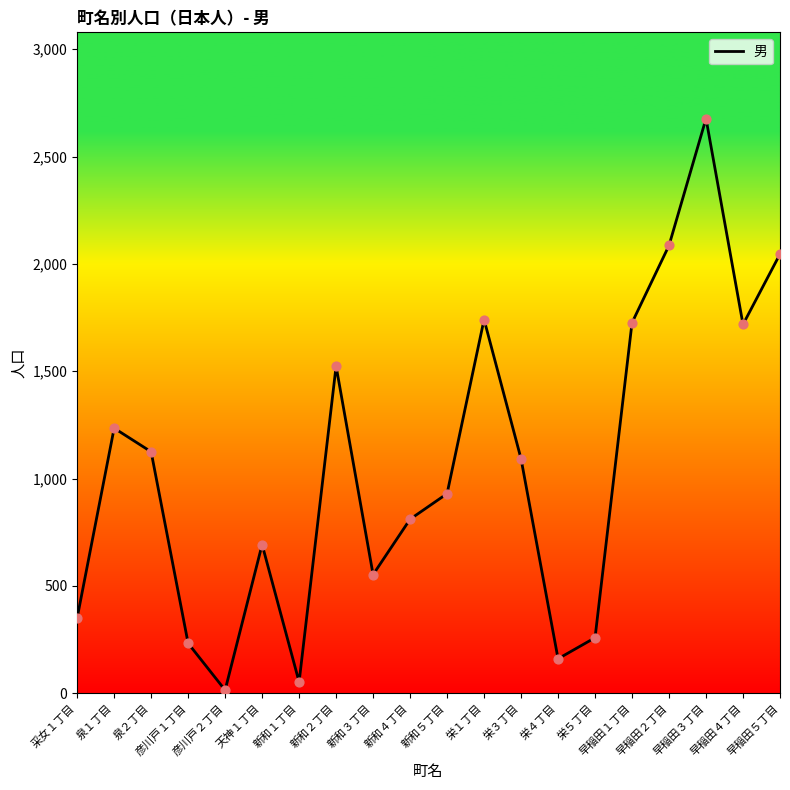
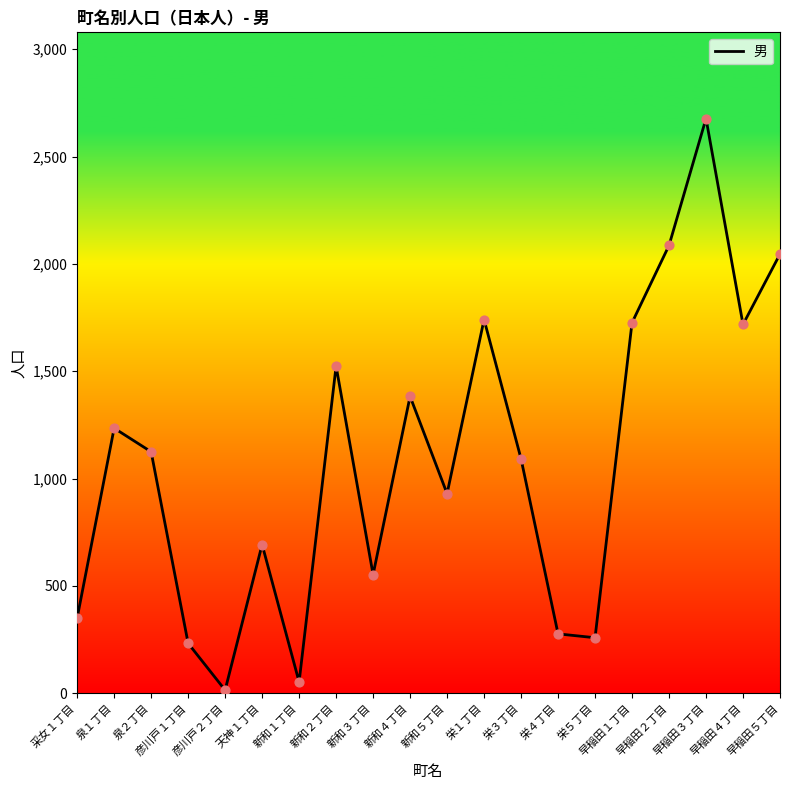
  {
    "采女１丁目": "350",
    "泉１丁目": "1,240",
    "泉２丁目": "1,130",
    "彦川戸１丁目": "230",
    "彦川戸２丁目": "20",
    "天神１丁目": "690",
    "新和１丁目": "50",
    "新和２丁目": "1,520",
    "新和３丁目": "550",
-   "新和４丁目": "810",
+   "新和４丁目": "1,380",
    "新和５丁目": "930",
    "栄１丁目": "1,740",
    "栄３丁目": "1,090",
-   "栄４丁目": "160",
+   "栄４丁目": "280",
    "栄５丁目": "260",
    "早稲田１丁目": "1,730",
    "早稲田２丁目": "2,090",
    "早稲田３丁目": "2,680",
    "早稲田４丁目": "1,720",
    "早稲田５丁目": "2,050"
  }
